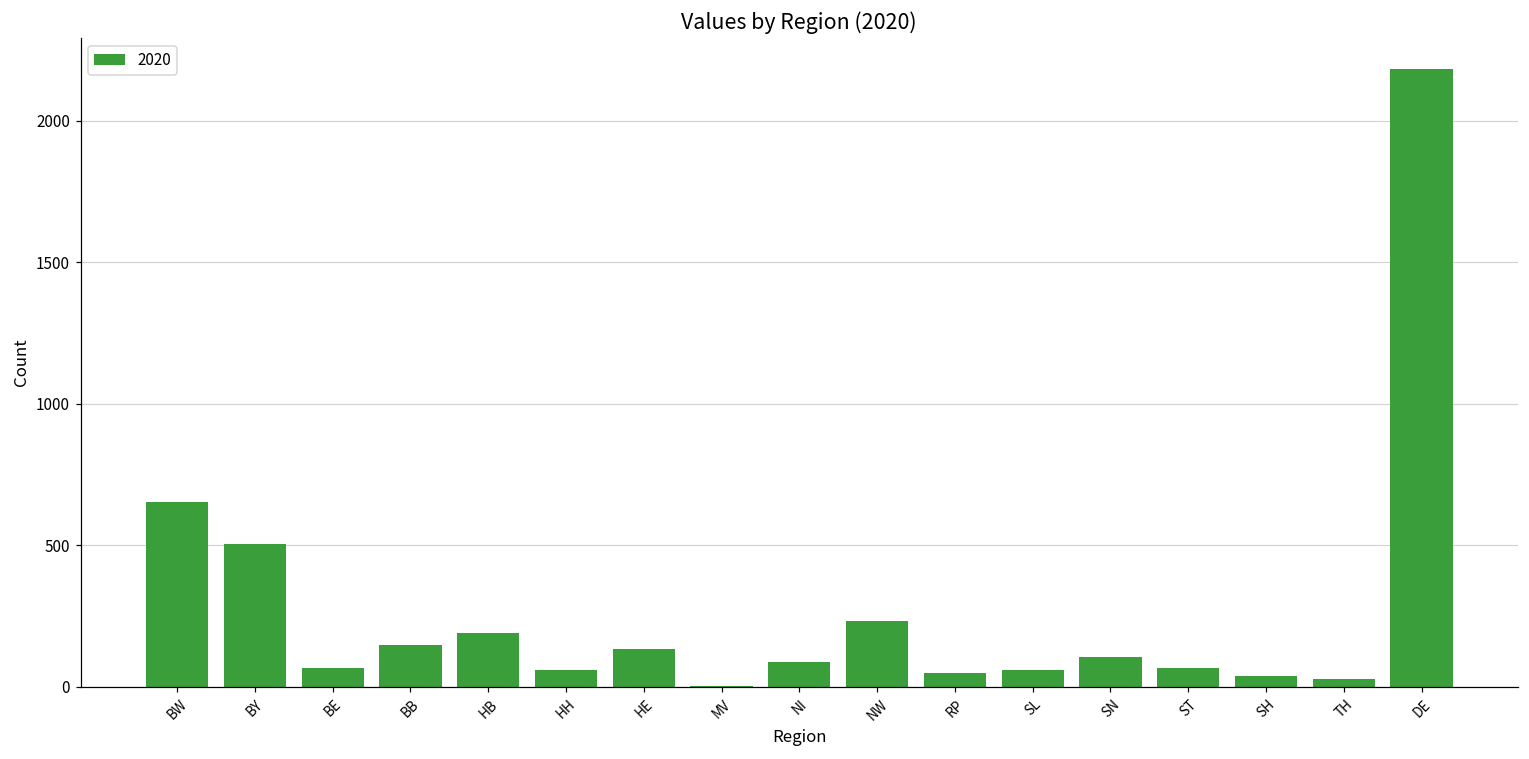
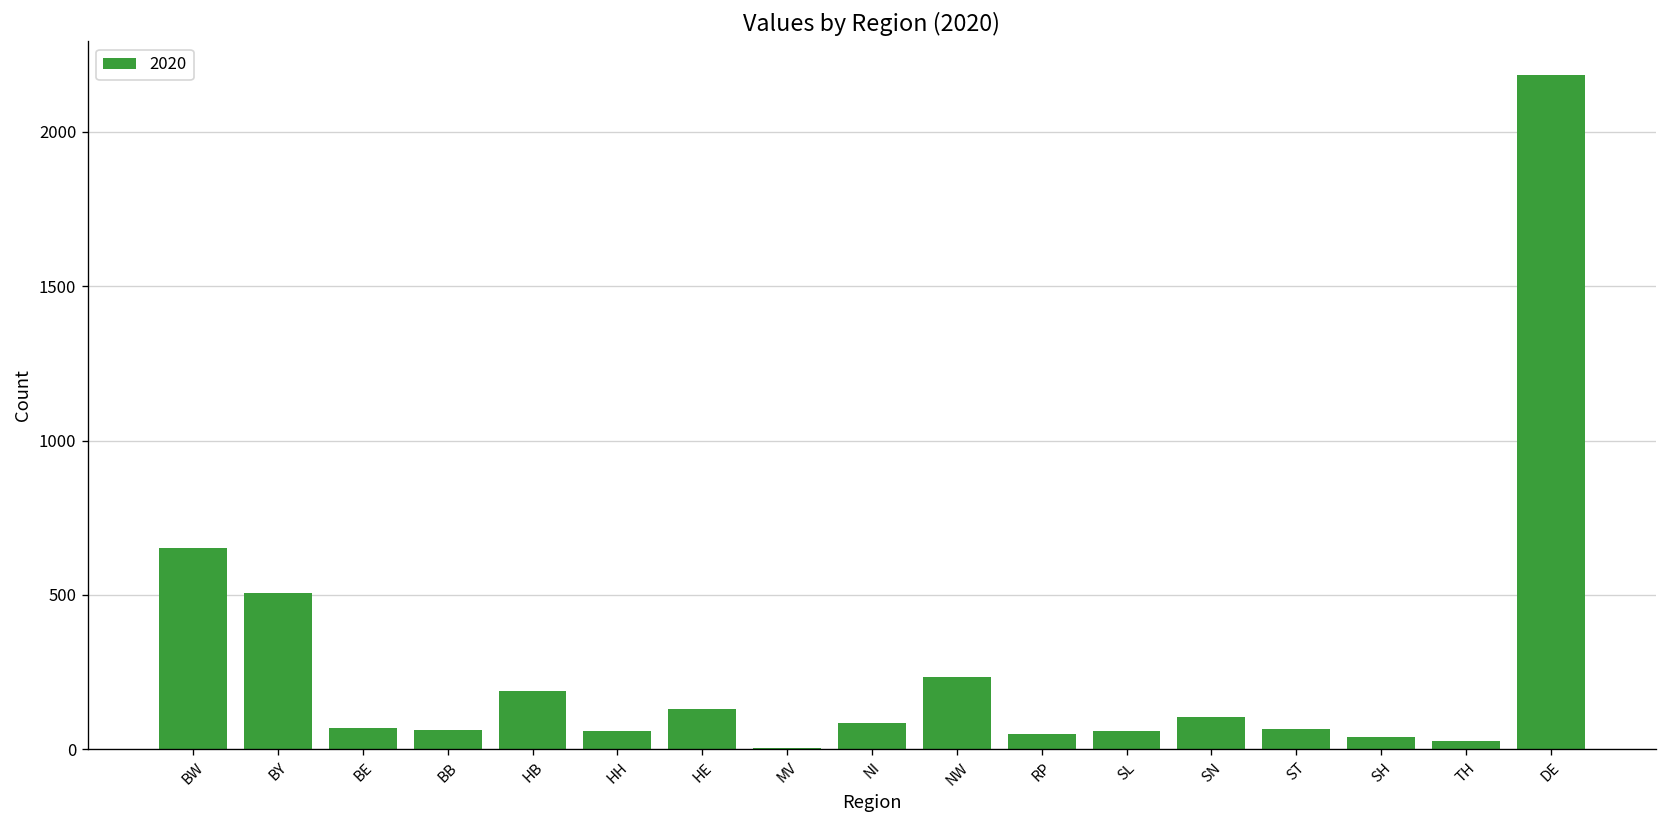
  {
    "BW": 650,
    "BY": 510,
    "BE": 70,
-   "BB": 150,
+   "BB": 60,
    "HB": 190,
    "HH": 60,
    "HE": 130,
    "NI": 90,
    "NW": 230,
    "RP": 50,
    "SL": 60,
    "SN": 110,
    "ST": 70,
    "SH": 40,
    "TH": 30,
    "DE": 2180
  }
